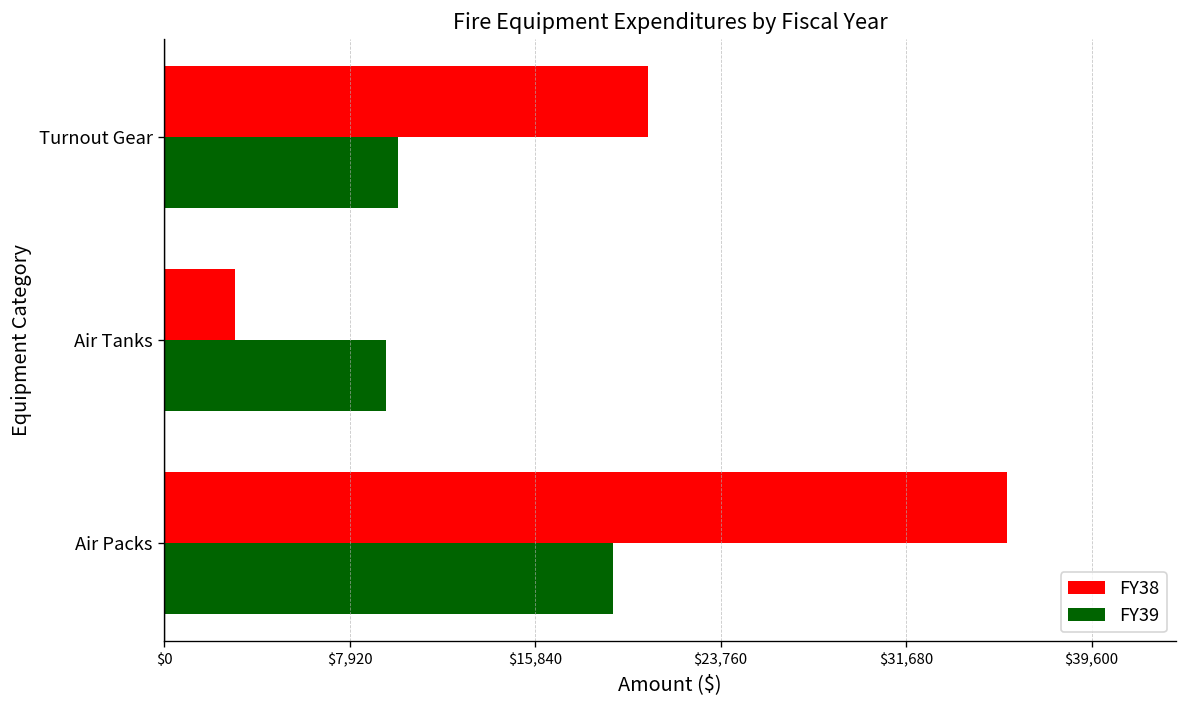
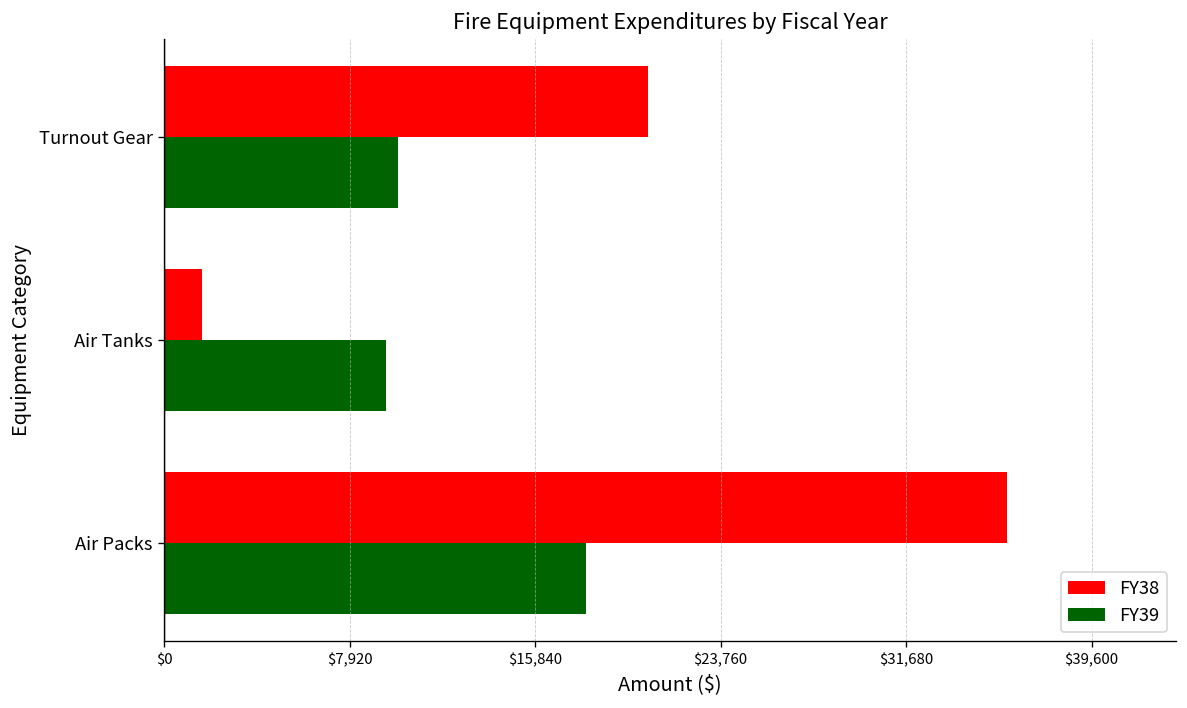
  {
    "FY38": {
      "Turnout Gear": "$20,600",
-     "Air Tanks": "$3,000",
+     "Air Tanks": "$1,600",
      "Air Packs": "$36,000"
    },
    "FY39": {
      "Turnout Gear": "$10,000",
      "Air Tanks": "$9,500",
-     "Air Packs": "$19,200"
+     "Air Packs": "$18,000"
    }
  }
